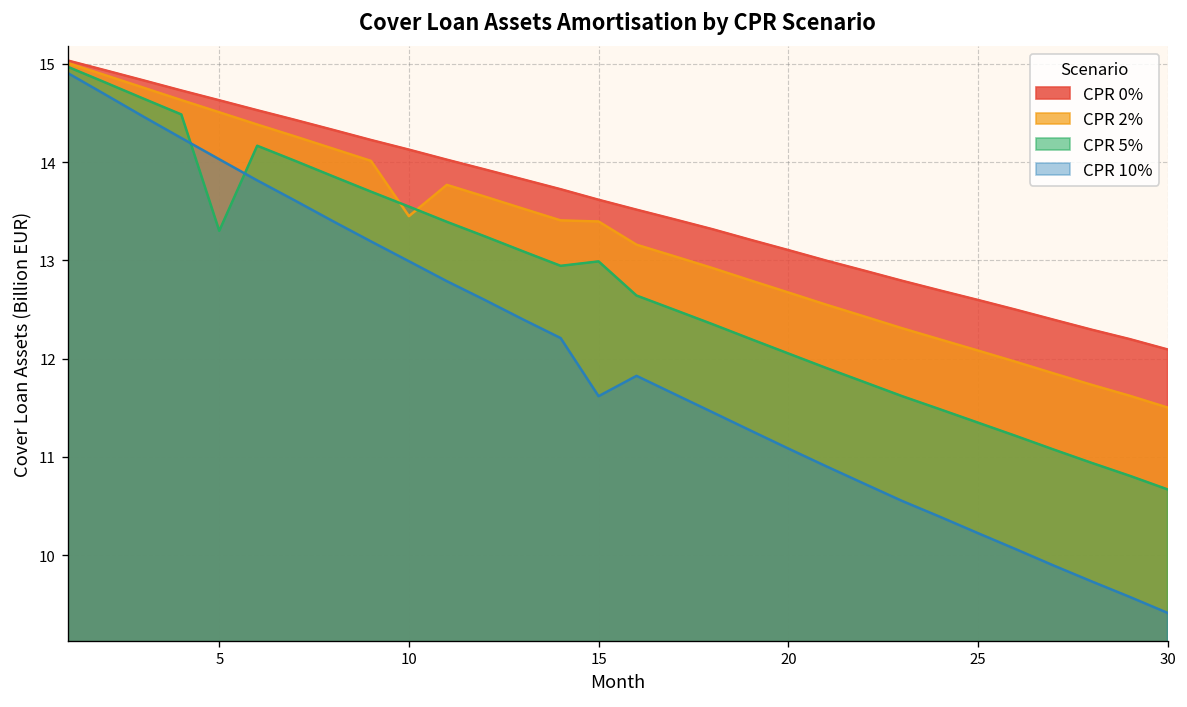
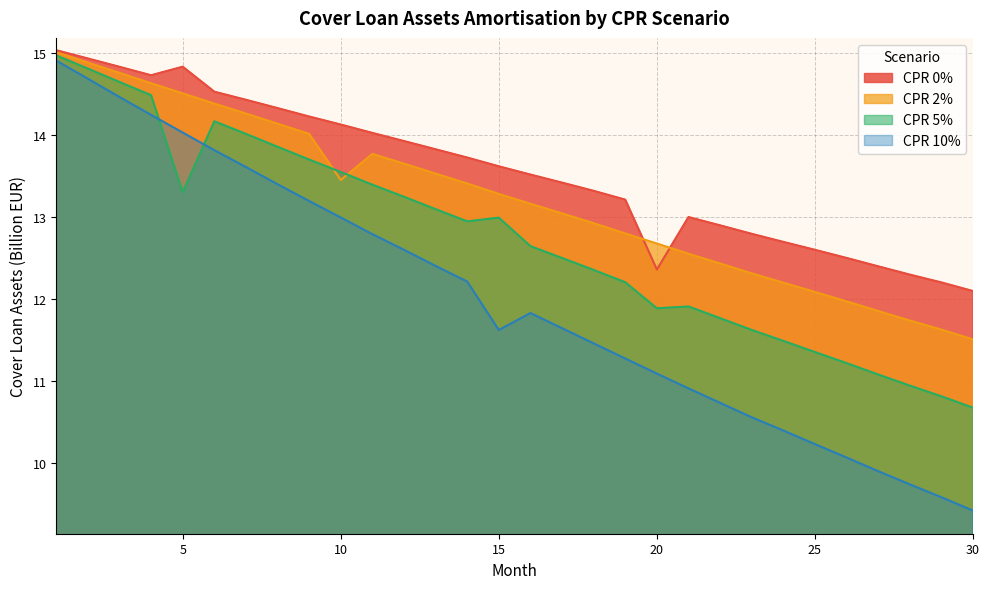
  {
    "CPR 0%": {
-     "5": 14.6,
+     "5": 14.8,
      "10": 14.1,
      "15": 13.6,
-     "20": 13.1,
+     "20": 12.4,
      "25": 12.6,
      "30": 12.1
    },
    "CPR 2%": {
      "5": 14.5,
      "10": 13.4,
-     "15": 13.4,
+     "15": 13.3,
      "20": 12.7,
      "25": 12.1,
      "30": 11.5
    },
    "CPR 5%": {
      "5": 13.3,
      "10": 13.5,
      "15": 13.0,
-     "20": 12.1,
+     "20": 11.9,
      "25": 11.3,
      "30": 10.7
    },
    "CPR 10%": {
      "5": 14.0,
      "10": 13.0,
      "15": 11.6,
      "20": 11.1,
      "25": 10.2,
      "30": 9.4
    }
  }
